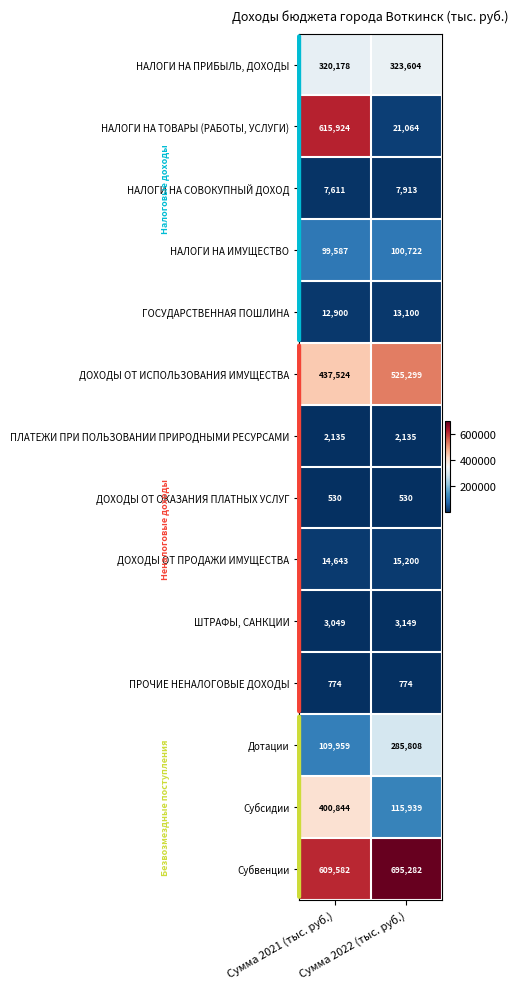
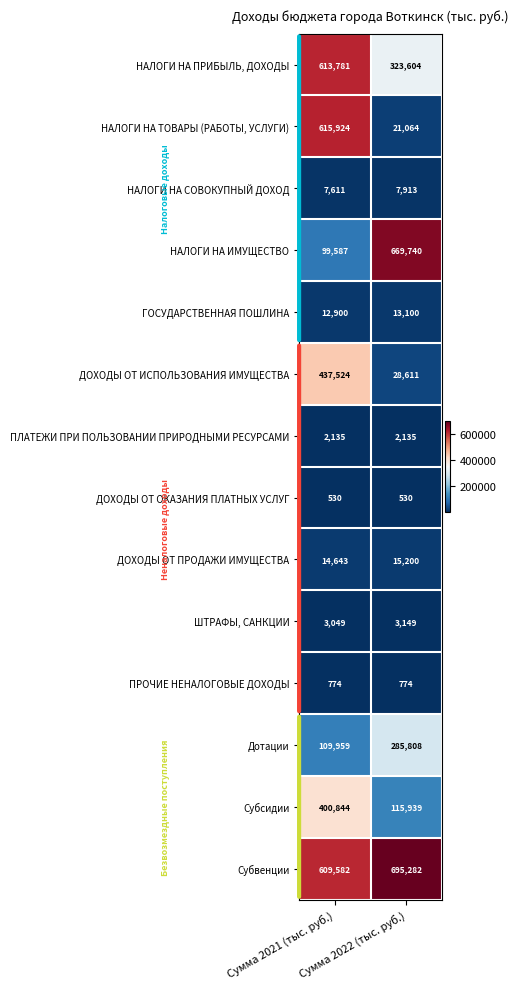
  {
    "НАЛОГИ НА ПРИБЫЛЬ, ДОХОДЫ": {
-     "Сумма 2021 (тыс. руб.)": "320,178",
+     "Сумма 2021 (тыс. руб.)": "613,781",
      "Сумма 2022 (тыс. руб.)": "323,604"
    },
    "НАЛОГИ НА ТОВАРЫ (РАБОТЫ, УСЛУГИ)": {
      "Сумма 2021 (тыс. руб.)": "615,924",
      "Сумма 2022 (тыс. руб.)": "21,064"
    },
    "НАЛОГИ НА СОВОКУПНЫЙ ДОХОД": {
      "Сумма 2021 (тыс. руб.)": "7,611",
      "Сумма 2022 (тыс. руб.)": "7,913"
    },
    "НАЛОГИ НА ИМУЩЕСТВО": {
      "Сумма 2021 (тыс. руб.)": "99,587",
-     "Сумма 2022 (тыс. руб.)": "100,722"
+     "Сумма 2022 (тыс. руб.)": "669,740"
    },
    "ГОСУДАРСТВЕННАЯ ПОШЛИНА": {
      "Сумма 2021 (тыс. руб.)": "12,900",
      "Сумма 2022 (тыс. руб.)": "13,100"
    },
    "ДОХОДЫ ОТ ИСПОЛЬЗОВАНИЯ ИМУЩЕСТВА": {
      "Сумма 2021 (тыс. руб.)": "437,524",
-     "Сумма 2022 (тыс. руб.)": "525,299"
+     "Сумма 2022 (тыс. руб.)": "28,611"
    },
    "ПЛАТЕЖИ ПРИ ПОЛЬЗОВАНИИ ПРИРОДНЫМИ РЕСУРСАМИ": {
      "Сумма 2021 (тыс. руб.)": "2,135",
      "Сумма 2022 (тыс. руб.)": "2,135"
    },
    "ДОХОДЫ ОТ ОКАЗАНИЯ ПЛАТНЫХ УСЛУГ": {
      "Сумма 2021 (тыс. руб.)": "530",
      "Сумма 2022 (тыс. руб.)": "530"
    },
    "ДОХОДЫ ОТ ПРОДАЖИ ИМУЩЕСТВА": {
      "Сумма 2021 (тыс. руб.)": "14,643",
      "Сумма 2022 (тыс. руб.)": "15,200"
    },
    "ШТРАФЫ, САНКЦИИ": {
      "Сумма 2021 (тыс. руб.)": "3,049",
      "Сумма 2022 (тыс. руб.)": "3,149"
    },
    "ПРОЧИЕ НЕНАЛОГОВЫЕ ДОХОДЫ": {
      "Сумма 2021 (тыс. руб.)": "774",
      "Сумма 2022 (тыс. руб.)": "774"
    },
    "Дотации": {
      "Сумма 2021 (тыс. руб.)": "109,959",
      "Сумма 2022 (тыс. руб.)": "285,808"
    },
    "Субсидии": {
      "Сумма 2021 (тыс. руб.)": "400,844",
      "Сумма 2022 (тыс. руб.)": "115,939"
    },
    "Субвенции": {
      "Сумма 2021 (тыс. руб.)": "609,582",
      "Сумма 2022 (тыс. руб.)": "695,282"
    }
  }
